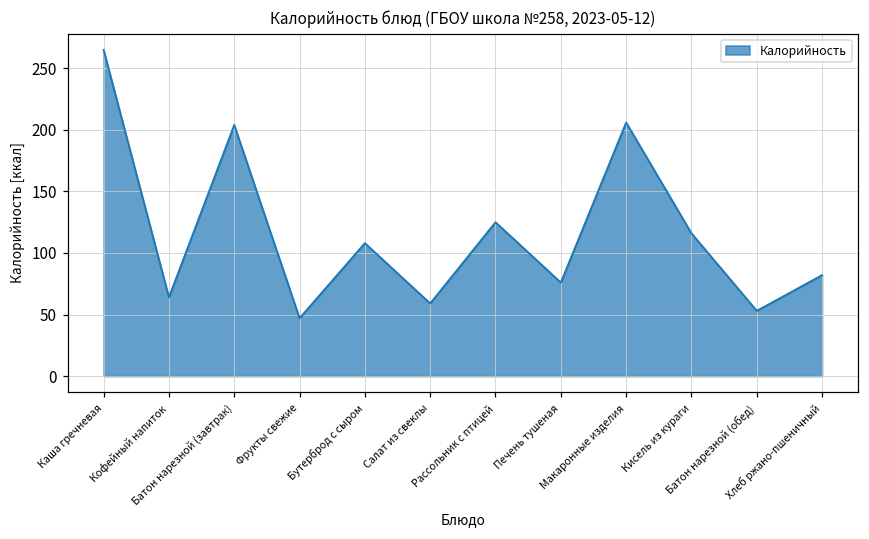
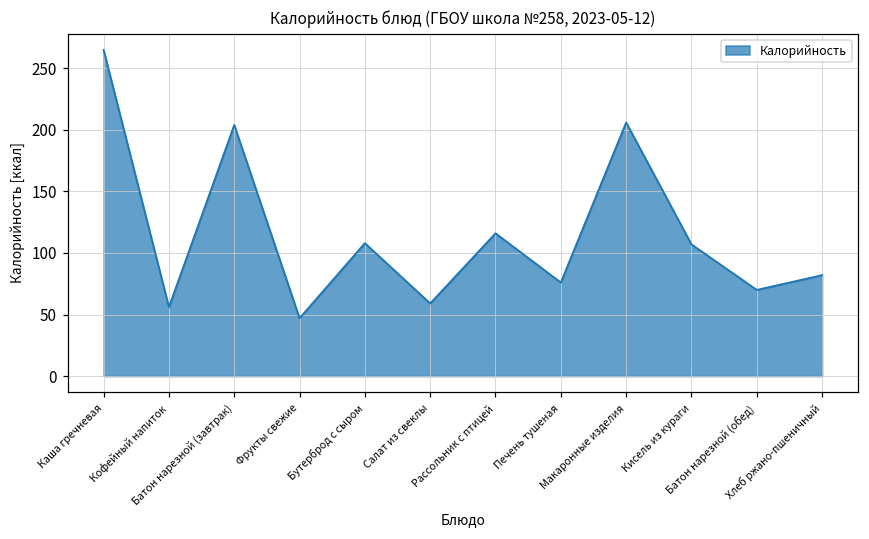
  {
    "Каша гречневая": 265,
-   "Кофейный напиток": 64,
+   "Кофейный напиток": 56,
    "Батон нарезной (завтрак)": 204,
    "Фрукты свежие": 47,
    "Бутерброд с сыром": 108,
    "Салат из свеклы": 59,
-   "Рассольник с птицей": 125,
+   "Рассольник с птицей": 116,
    "Печень тушеная": 76,
    "Макаронные изделия": 206,
-   "Кисель из кураги": 116,
-   "Батон нарезной (обед)": 53,
+   "Кисель из кураги": 107,
+   "Батон нарезной (обед)": 70,
    "Хлеб ржано-пшеничный": 82
  }
